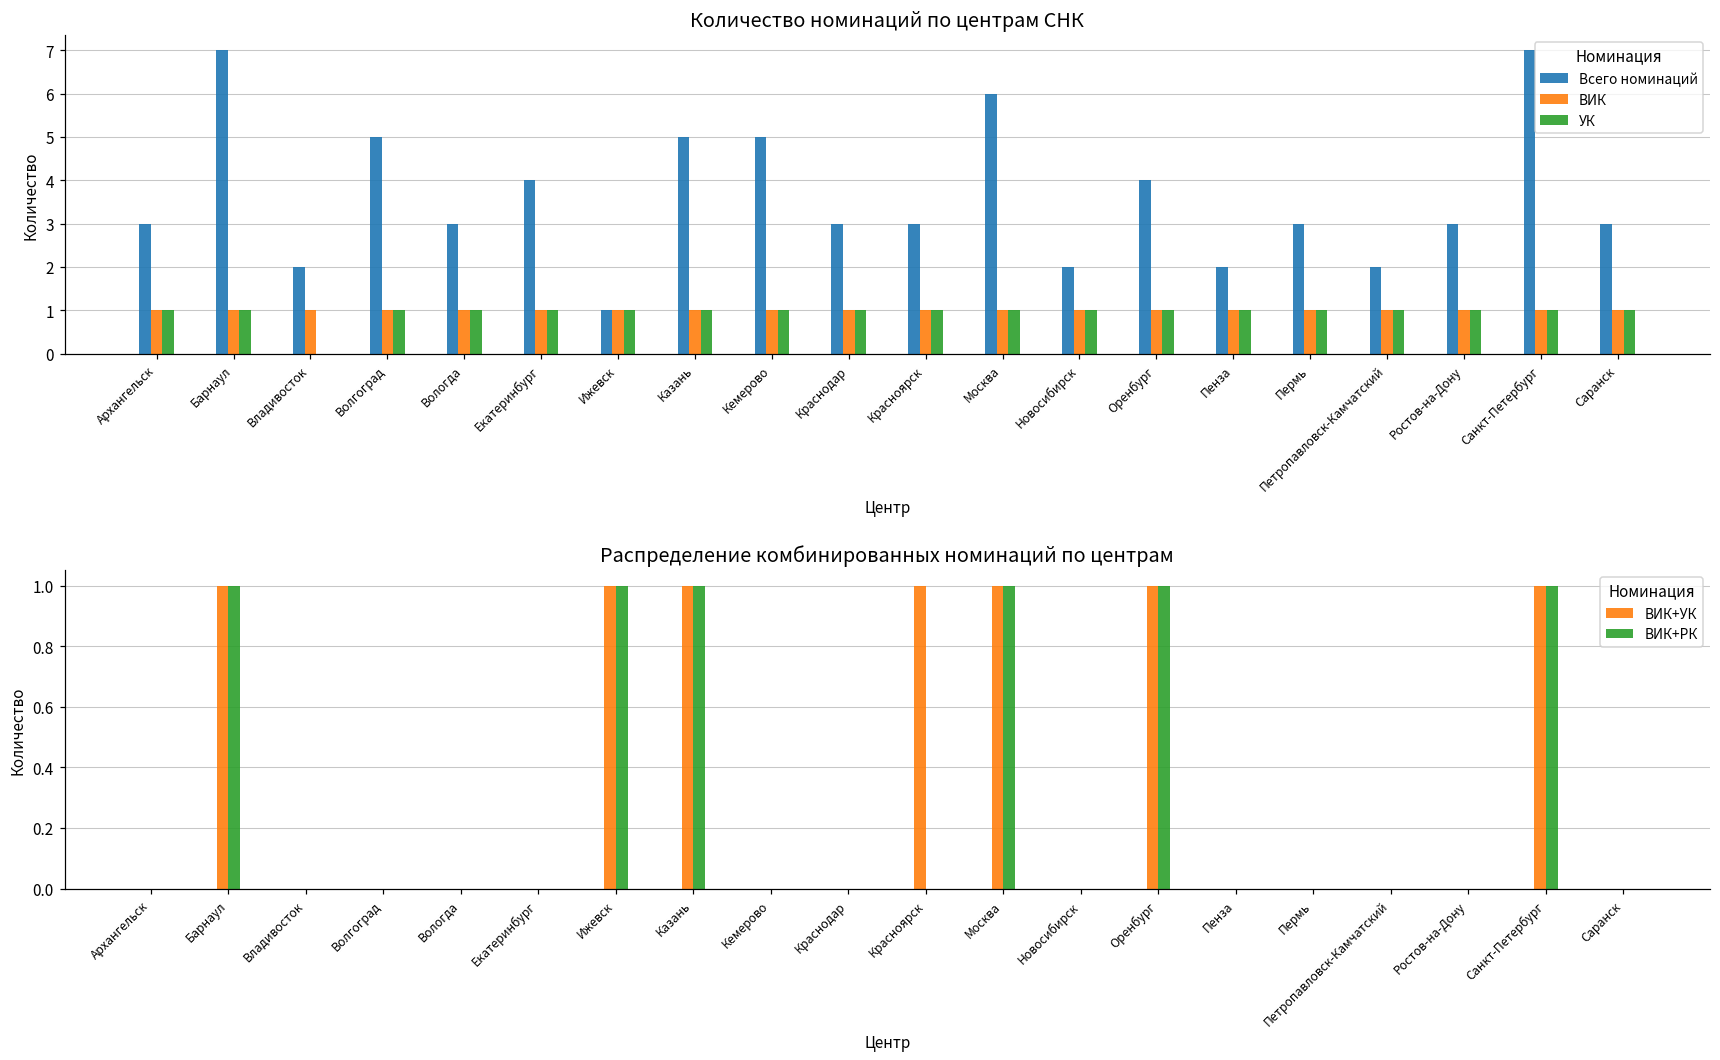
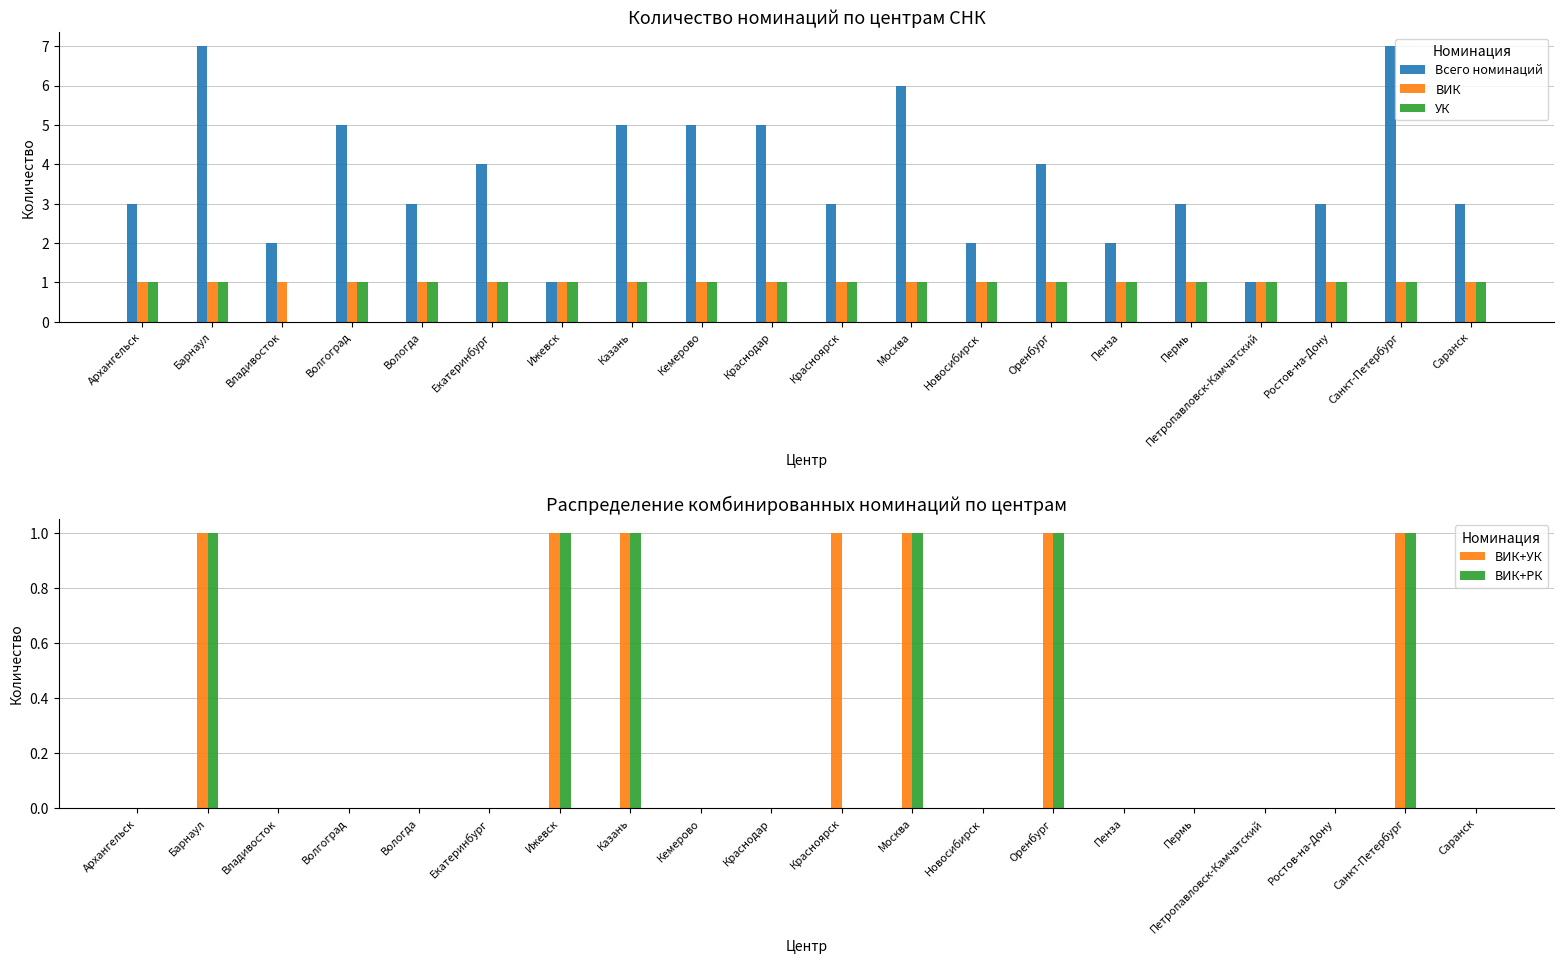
  {
    "Количество номинаций по центрам СНК": {
      "Всего номинаций": {
        "Архангельск": 3,
        "Барнаул": 7,
        "Владивосток": 2,
        "Волгоград": 5,
        "Вологда": 3,
        "Екатеринбург": 4,
        "Ижевск": 1,
        "Казань": 5,
        "Кемерово": 5,
-       "Краснодар": 3,
+       "Краснодар": 5,
        "Красноярск": 3,
        "Москва": 6,
        "Новосибирск": 2,
        "Оренбург": 4,
        "Пенза": 2,
        "Пермь": 3,
-       "Петропавловск-Камчатский": 2,
+       "Петропавловск-Камчатский": 1,
        "Ростов-на-Дону": 3,
        "Санкт-Петербург": 7,
        "Саранск": 3
      },
      "ВИК": {
        "Архангельск": 1,
        "Барнаул": 1,
        "Владивосток": 1,
        "Волгоград": 1,
        "Вологда": 1,
        "Екатеринбург": 1,
        "Ижевск": 1,
        "Казань": 1,
        "Кемерово": 1,
        "Краснодар": 1,
        "Красноярск": 1,
        "Москва": 1,
        "Новосибирск": 1,
        "Оренбург": 1,
        "Пенза": 1,
        "Пермь": 1,
        "Петропавловск-Камчатский": 1,
        "Ростов-на-Дону": 1,
        "Санкт-Петербург": 1,
        "Саранск": 1
      },
      "УК": {
        "Архангельск": 1,
        "Барнаул": 1,
        "Владивосток": 0,
        "Волгоград": 1,
        "Вологда": 1,
        "Екатеринбург": 1,
        "Ижевск": 1,
        "Казань": 1,
        "Кемерово": 1,
        "Краснодар": 1,
        "Красноярск": 1,
        "Москва": 1,
        "Новосибирск": 1,
        "Оренбург": 1,
        "Пенза": 1,
        "Пермь": 1,
        "Петропавловск-Камчатский": 1,
        "Ростов-на-Дону": 1,
        "Санкт-Петербург": 1,
        "Саранск": 1
      }
    },
    "Распределение комбинированных номинаций по центрам": {
      "ВИК+УК": {
        "Архангельск": 0.00,
        "Барнаул": 1.00,
        "Владивосток": 0.00,
        "Волгоград": 0.00,
        "Вологда": 0.00,
        "Екатеринбург": 0.00,
        "Ижевск": 1.00,
        "Казань": 1.00,
        "Кемерово": 0.00,
        "Краснодар": 0.00,
        "Красноярск": 1.00,
        "Москва": 1.00,
        "Новосибирск": 0.00,
        "Оренбург": 1.00,
        "Пенза": 0.00,
        "Пермь": 0.00,
        "Петропавловск-Камчатский": 0.00,
        "Ростов-на-Дону": 0.00,
        "Санкт-Петербург": 1.00,
        "Саранск": 0.00
      },
      "ВИК+РК": {
        "Архангельск": 0.00,
        "Барнаул": 1.00,
        "Владивосток": 0.00,
        "Волгоград": 0.00,
        "Вологда": 0.00,
        "Екатеринбург": 0.00,
        "Ижевск": 1.00,
        "Казань": 1.00,
        "Кемерово": 0.00,
        "Краснодар": 0.00,
        "Красноярск": 0.00,
        "Москва": 1.00,
        "Новосибирск": 0.00,
        "Оренбург": 1.00,
        "Пенза": 0.00,
        "Пермь": 0.00,
        "Петропавловск-Камчатский": 0.00,
        "Ростов-на-Дону": 0.00,
        "Санкт-Петербург": 1.00,
        "Саранск": 0.00
      }
    }
  }
